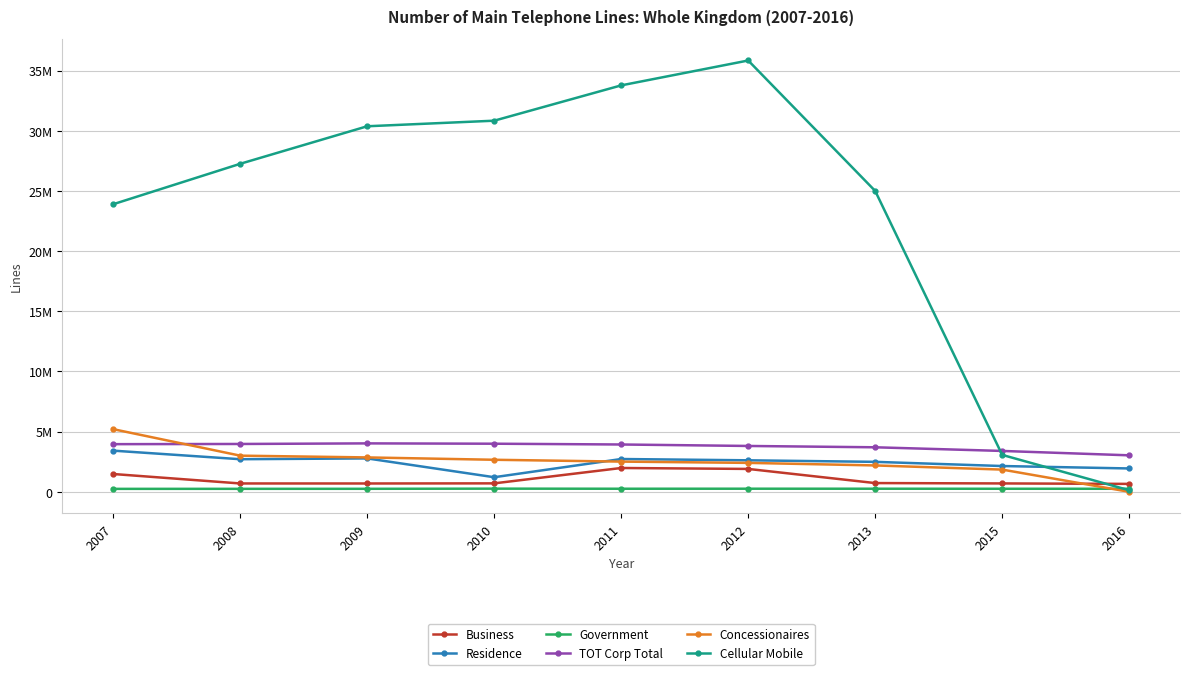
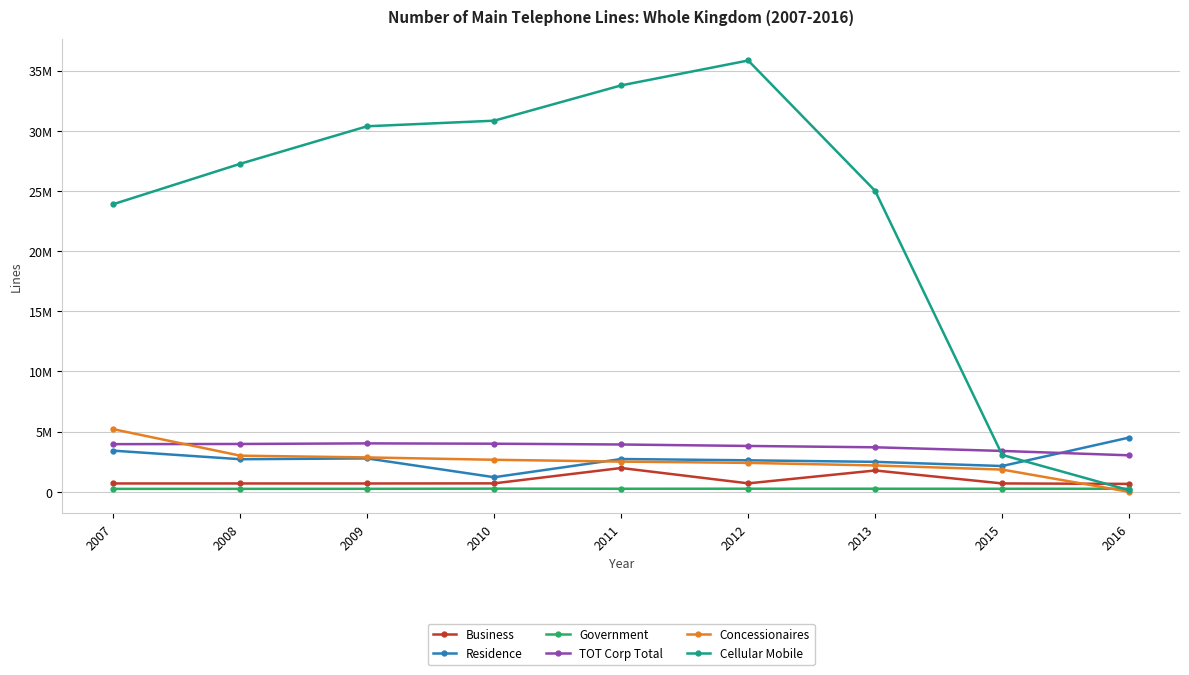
  {
    "Business": {
-     "2007": 1500000,
+     "2007": 700000,
      "2008": 700000,
      "2009": 700000,
      "2010": 700000,
      "2011": 2000000,
-     "2012": 1900000,
-     "2013": 700000,
+     "2012": 700000,
+     "2013": 1800000,
      "2015": 700000,
      "2016": 700000
    },
    "Residence": {
      "2007": 3400000,
      "2008": 2700000,
      "2010": 1200000,
      "2011": 2700000,
      "2012": 2600000,
      "2013": 2500000,
      "2015": 2100000,
-     "2016": 1900000
+     "2016": 4500000
    },
    "TOT Corp Total": {
      "2007": 4000000,
      "2008": 4000000,
      "2009": 4000000,
      "2010": 4000000,
      "2011": 3900000,
      "2012": 3800000,
      "2013": 3700000,
      "2015": 3400000,
      "2016": 3000000
    },
    "Concessionaires": {
      "2007": 5200000,
      "2008": 3000000,
      "2010": 2700000,
      "2011": 2500000,
      "2012": 2400000,
      "2013": 2200000,
      "2015": 1800000
    }
  }
